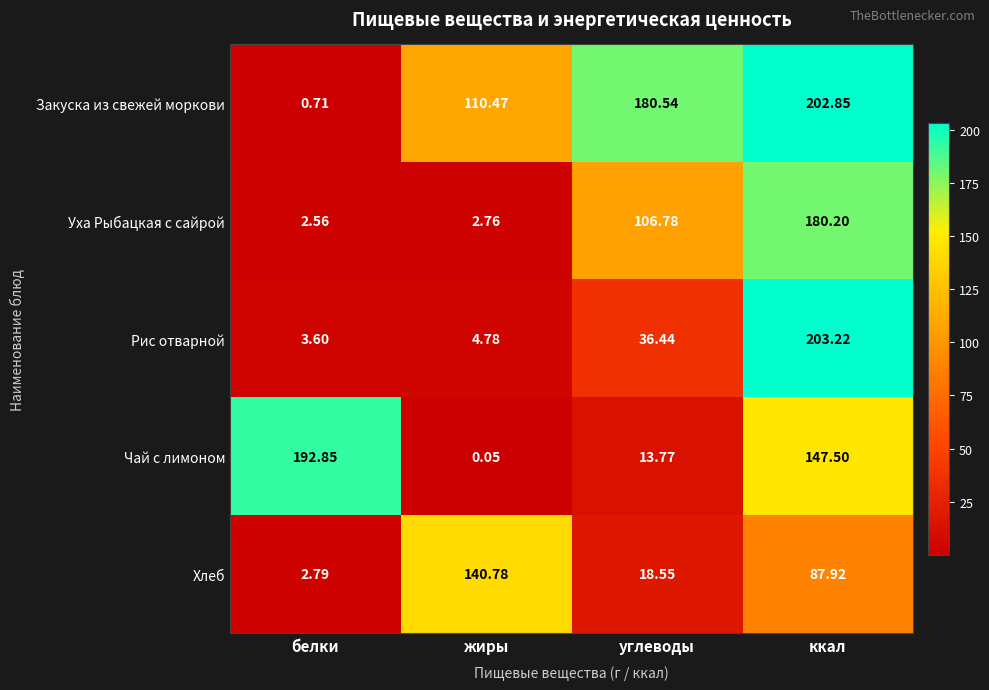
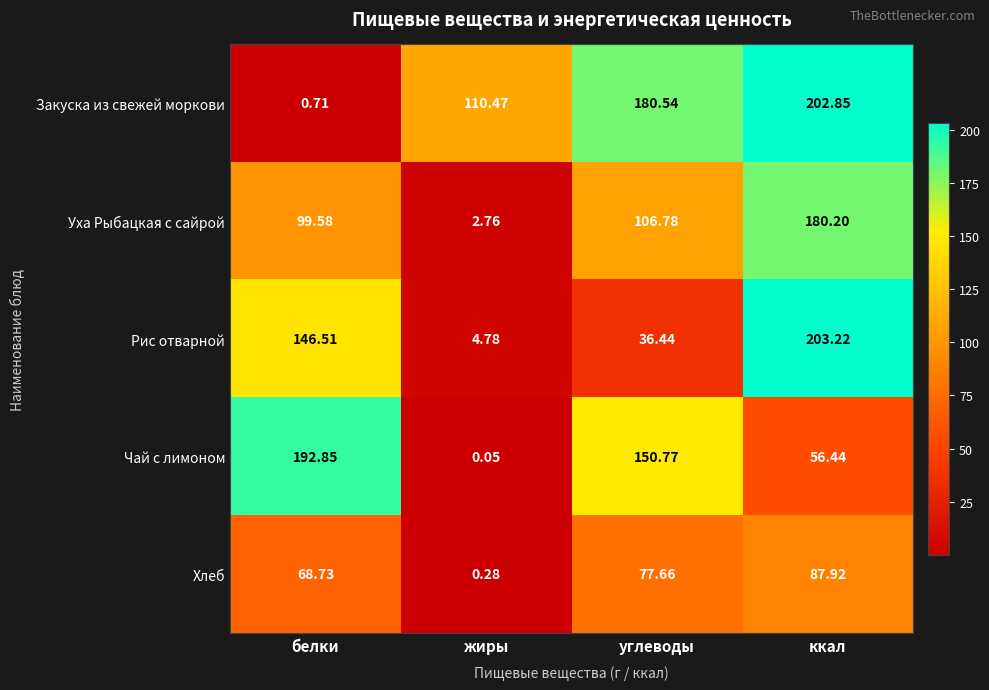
  {
    "Закуска из свежей моркови": {
      "белки": 0.71,
      "жиры": 110.47,
      "углеводы": 180.54,
      "ккал": 202.85
    },
    "Уха Рыбацкая с сайрой": {
-     "белки": 2.56,
+     "белки": 99.58,
      "жиры": 2.76,
      "углеводы": 106.78,
      "ккал": 180.20
    },
    "Рис отварной": {
-     "белки": 3.60,
+     "белки": 146.51,
      "жиры": 4.78,
      "углеводы": 36.44,
      "ккал": 203.22
    },
    "Чай с лимоном": {
      "белки": 192.85,
      "жиры": 0.05,
-     "углеводы": 13.77,
-     "ккал": 147.50
+     "углеводы": 150.77,
+     "ккал": 56.44
    },
    "Хлеб": {
-     "белки": 2.79,
-     "жиры": 140.78,
-     "углеводы": 18.55,
+     "белки": 68.73,
+     "жиры": 0.28,
+     "углеводы": 77.66,
      "ккал": 87.92
    }
  }
